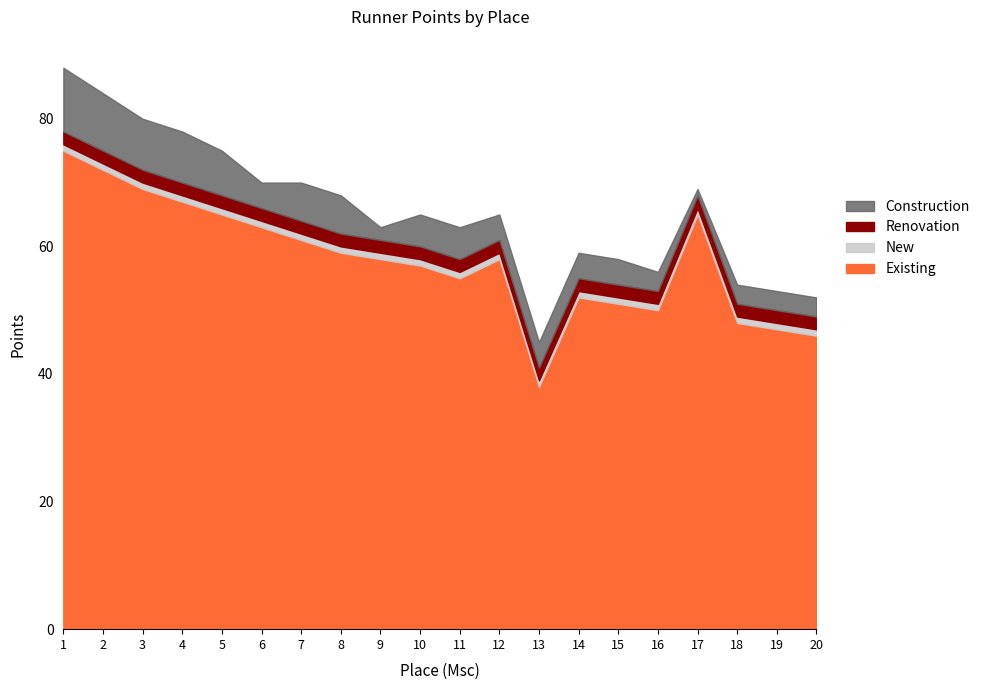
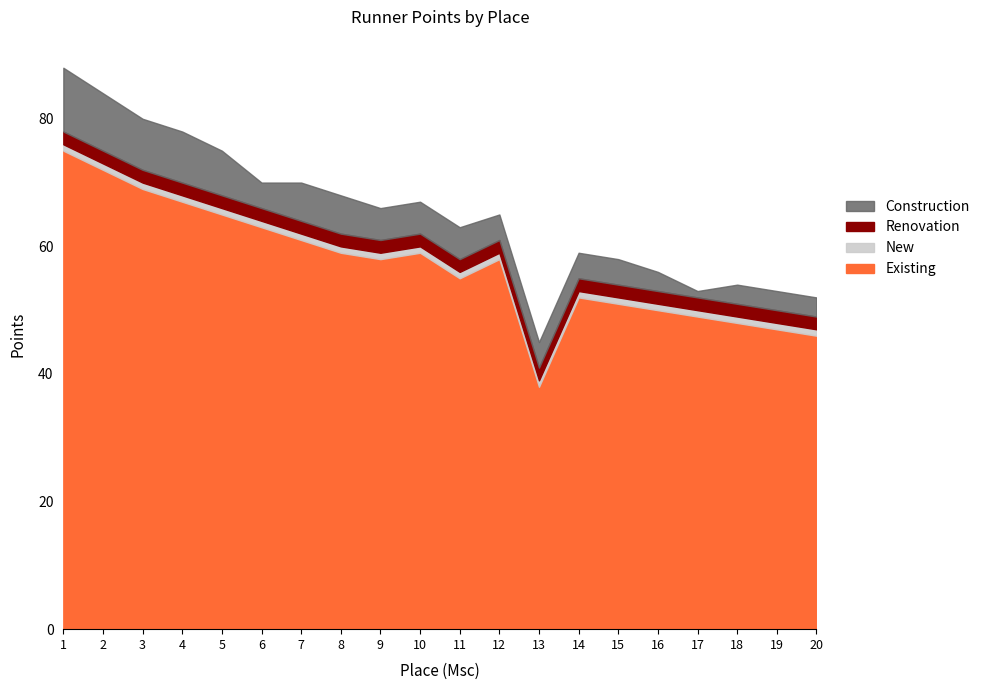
  {
    "Existing": {
      "1": 75,
      "2": 72,
      "3": 69,
      "4": 67,
      "5": 65,
      "6": 63,
      "7": 61,
      "8": 59,
      "9": 58,
-     "10": 57,
+     "10": 59,
      "11": 55,
      "12": 58,
      "13": 38,
      "14": 52,
      "15": 51,
      "16": 50,
-     "17": 65,
+     "17": 49,
      "18": 48,
      "19": 47,
      "20": 46
    },
    "Renovation": {
      "1": 2,
      "2": 2,
      "3": 2,
      "4": 2,
      "5": 2,
      "6": 2,
      "7": 2,
      "8": 2,
      "9": 2,
      "10": 2,
      "11": 2,
      "12": 2,
      "13": 2,
      "14": 2,
      "15": 2,
      "16": 2,
      "17": 2,
      "18": 2,
      "19": 2,
      "20": 2
    },
    "Construction": {
      "1": 10,
      "2": 9,
      "3": 8,
      "4": 8,
      "5": 7,
      "6": 4,
      "7": 6,
      "8": 6,
-     "9": 2,
+     "9": 5,
      "10": 5,
      "11": 5,
      "12": 4,
      "13": 4,
      "14": 4,
      "15": 4,
      "16": 3,
      "17": 1,
      "18": 3,
      "19": 3,
      "20": 3
    }
  }
